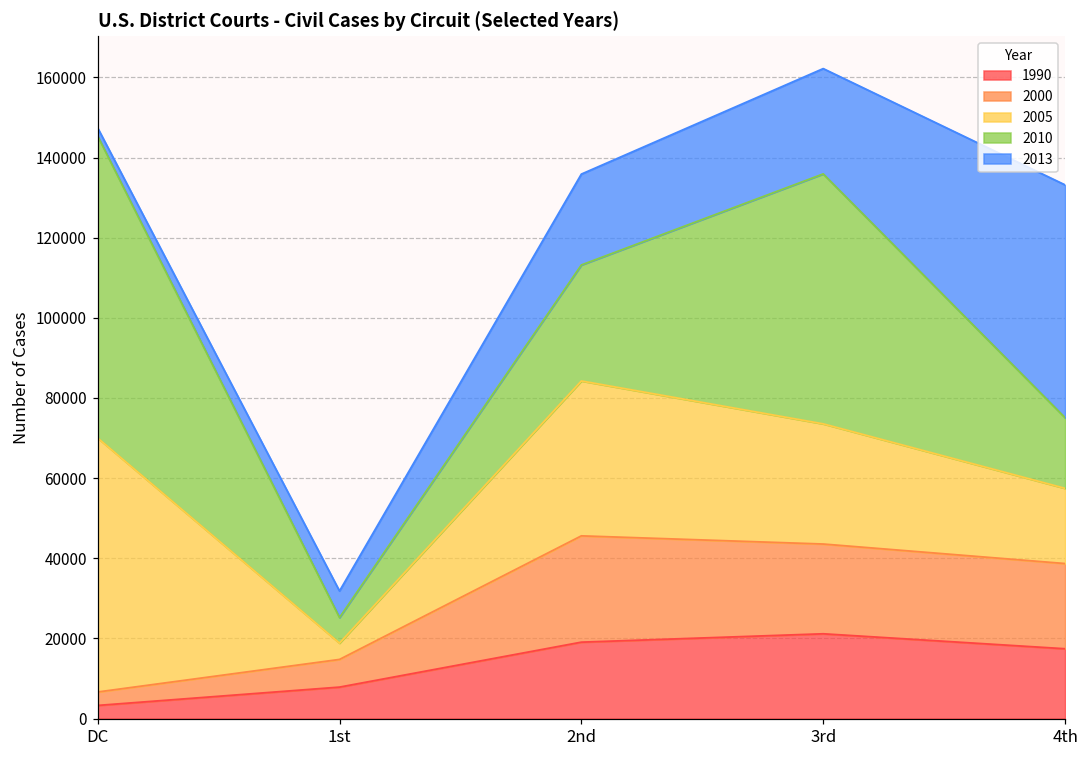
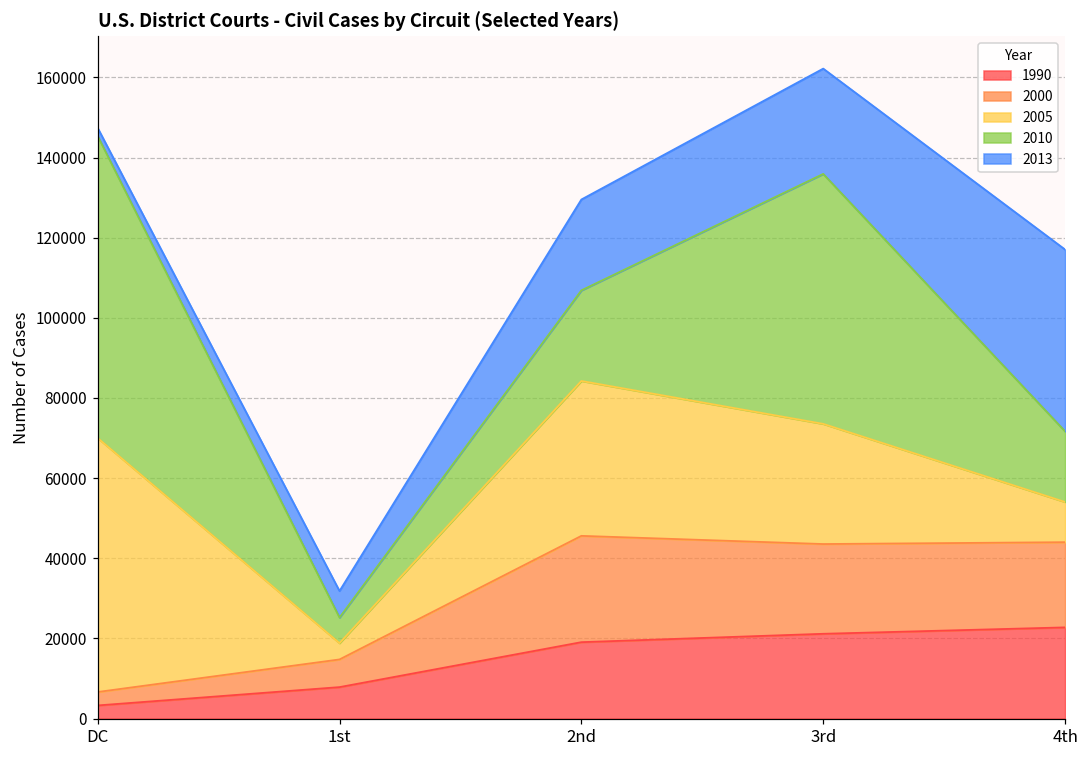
  {
    "1990": {
      "DC": 3000,
      "1st": 8000,
      "2nd": 19000,
      "3rd": 21000,
-     "4th": 17000
+     "4th": 23000
    },
    "2000": {
      "DC": 3000,
      "1st": 7000,
      "2nd": 27000,
      "3rd": 22000,
      "4th": 21000
    },
    "2005": {
      "DC": 63000,
      "1st": 4000,
      "2nd": 39000,
      "3rd": 30000,
-     "4th": 19000
+     "4th": 10000
    },
    "2010": {
      "DC": 75000,
      "1st": 6000,
-     "2nd": 29000,
+     "2nd": 23000,
      "3rd": 62000,
      "4th": 18000
    },
    "2013": {
      "DC": 2000,
      "1st": 7000,
      "2nd": 23000,
      "3rd": 26000,
-     "4th": 58000
+     "4th": 45000
    }
  }
